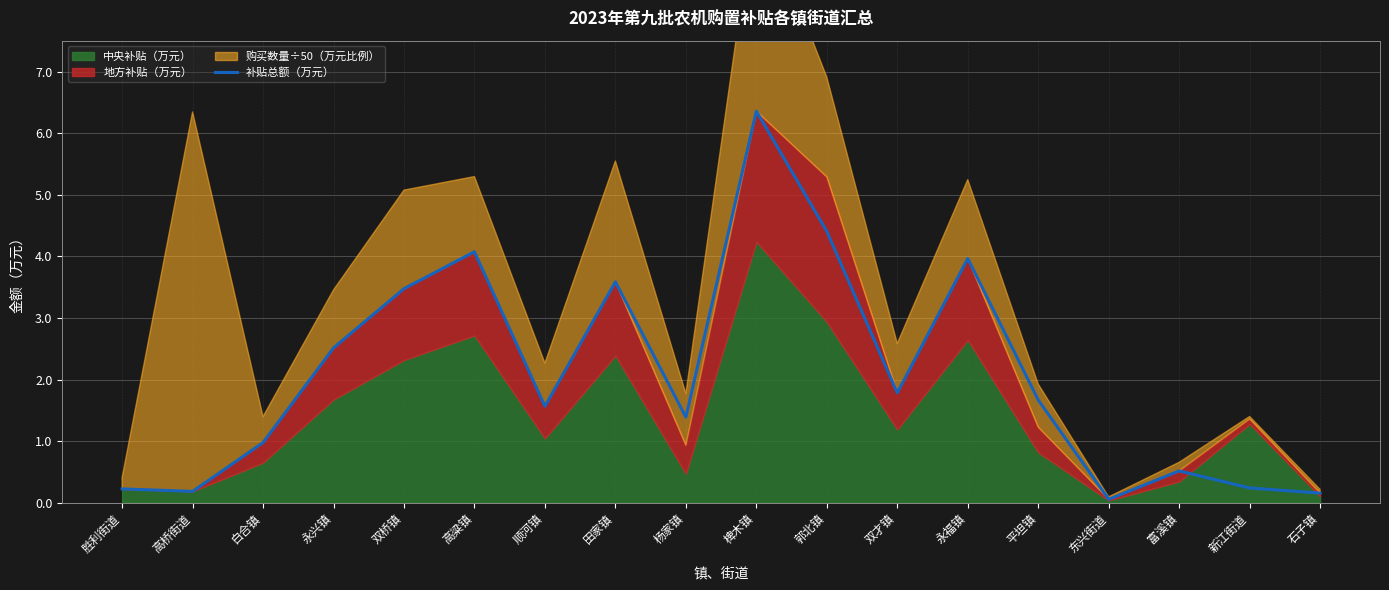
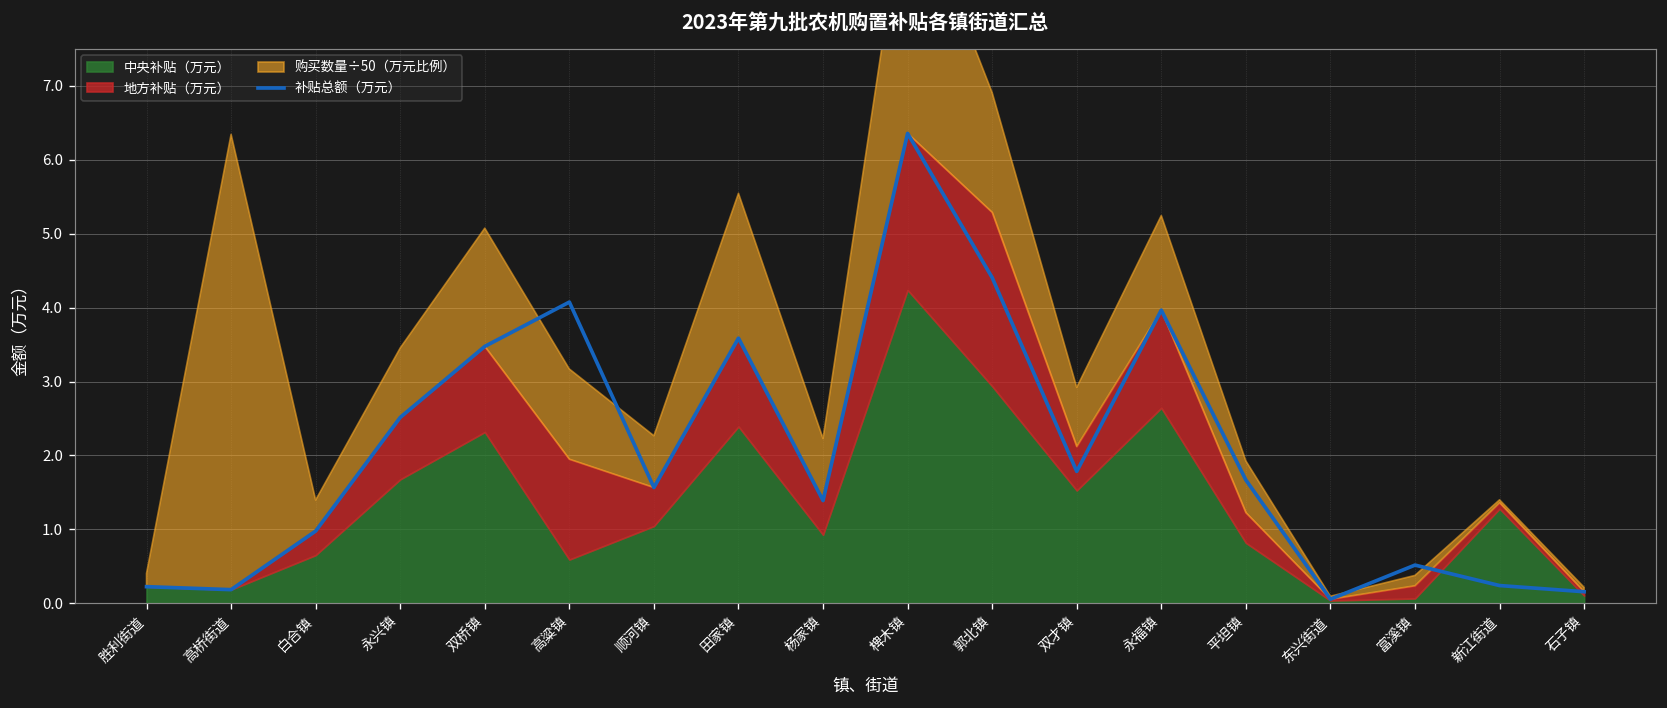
  {
    "中央补贴（万元）": {
      "白合镇": 0.7,
      "永兴镇": 1.7,
      "双桥镇": 2.3,
-     "高粱镇": 2.7,
+     "高粱镇": 0.6,
      "顺河镇": 1.0,
      "田家镇": 2.4,
-     "杨家镇": 0.5,
+     "杨家镇": 0.9,
      "椑木镇": 4.2,
      "郭北镇": 2.9,
-     "双才镇": 1.2,
+     "双才镇": 1.5,
      "永福镇": 2.6,
      "平坦镇": 0.8,
-     "富溪镇": 0.3,
+     "富溪镇": 0.1,
      "新江街道": 1.3,
      "石子镇": 0.1
    },
    "补贴总额（万元）": {
      "郭北镇": 4.4,
      "平坦镇": 1.7,
      "新江街道": 0.2
    },
    "地方补贴（万元）": {
      "郭北镇": 2.4,
      "平坦镇": 0.4
    },
    "购买数量÷50（万元比例）": {
      "胜利街道": 0.2,
      "高桥街道": 6.2,
      "白合镇": 0.4,
      "永兴镇": 0.9,
      "双桥镇": 1.6,
      "高粱镇": 1.2,
      "顺河镇": 0.7,
      "田家镇": 2.0,
      "杨家镇": 0.8,
      "郭北镇": 1.6,
      "双才镇": 0.8,
      "永福镇": 1.3,
      "平坦镇": 0.7,
      "富溪镇": 0.1,
      "石子镇": 0.1
    }
  }
